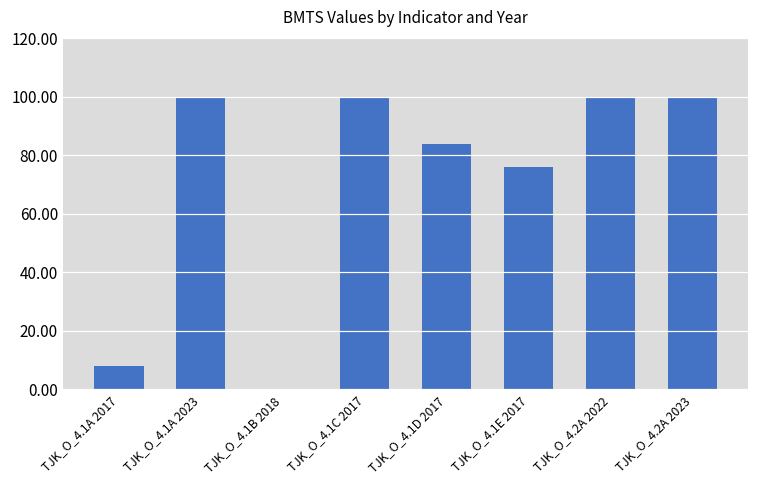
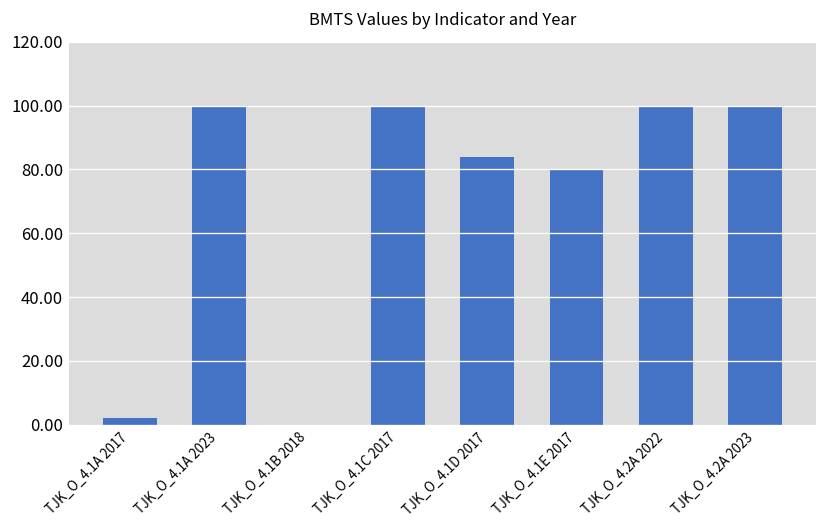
  {
-   "TJK_O_4.1A 2017": 8,
+   "TJK_O_4.1A 2017": 2,
    "TJK_O_4.1A 2023": 100,
    "TJK_O_4.1B 2018": 0,
    "TJK_O_4.1C 2017": 100,
    "TJK_O_4.1D 2017": 84,
-   "TJK_O_4.1E 2017": 76,
+   "TJK_O_4.1E 2017": 80,
    "TJK_O_4.2A 2022": 100,
    "TJK_O_4.2A 2023": 100
  }
